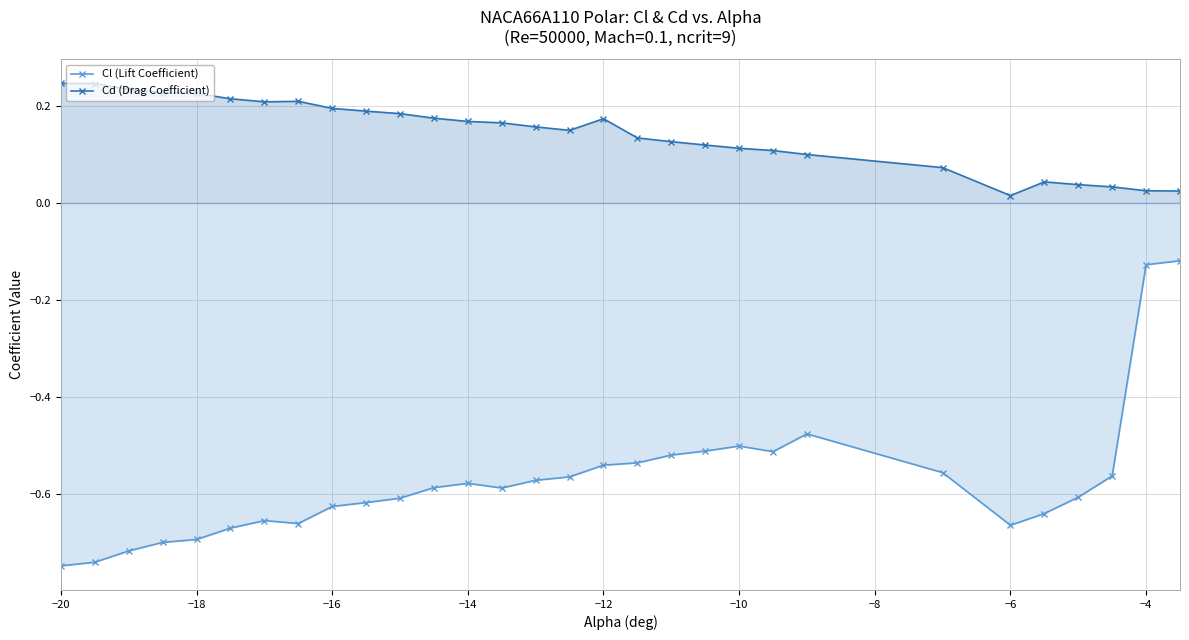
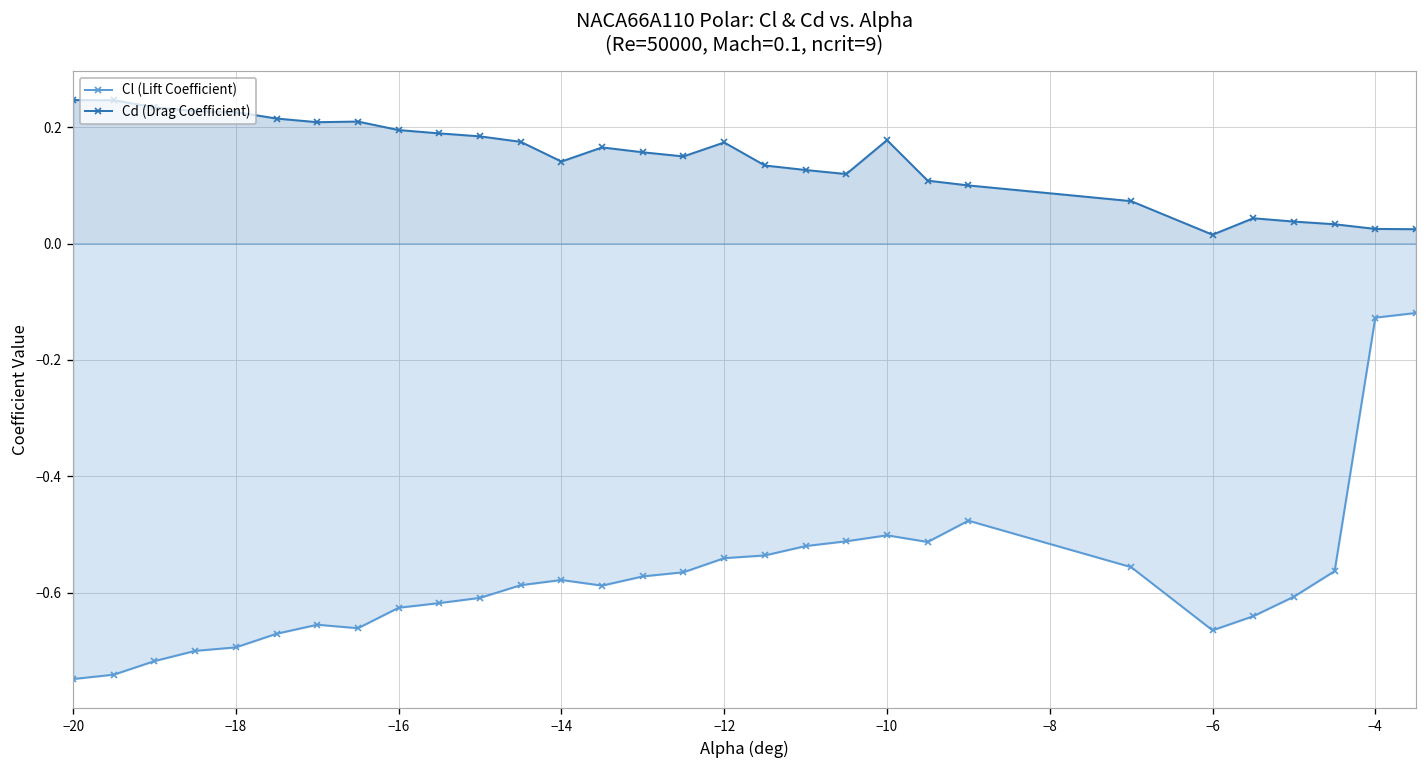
  {
    "Cd (Drag Coefficient)": {
      "−20": 0.25,
      "−16": 0.19,
-     "−14": 0.17,
+     "−14": 0.14,
      "−12": 0.17,
-     "−10": 0.11,
+     "−10": 0.18,
      "−6": 0.02,
      "−4": 0.03
    }
  }
